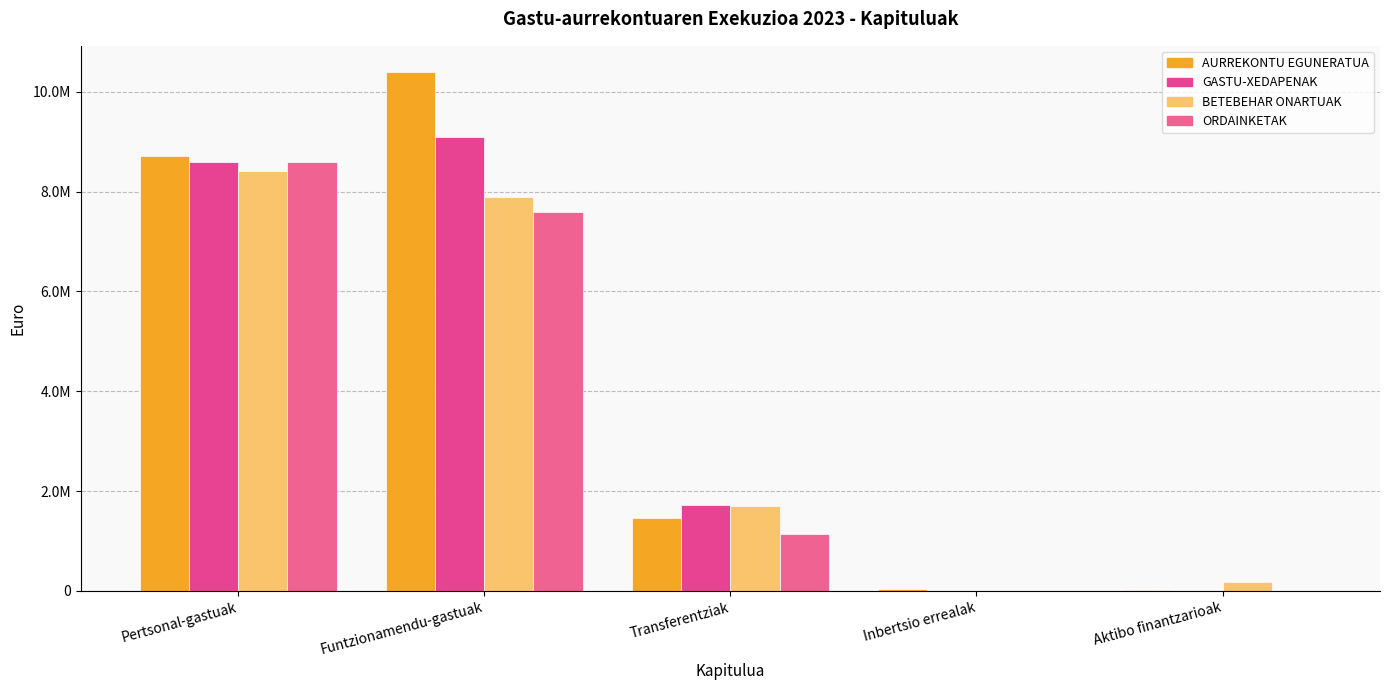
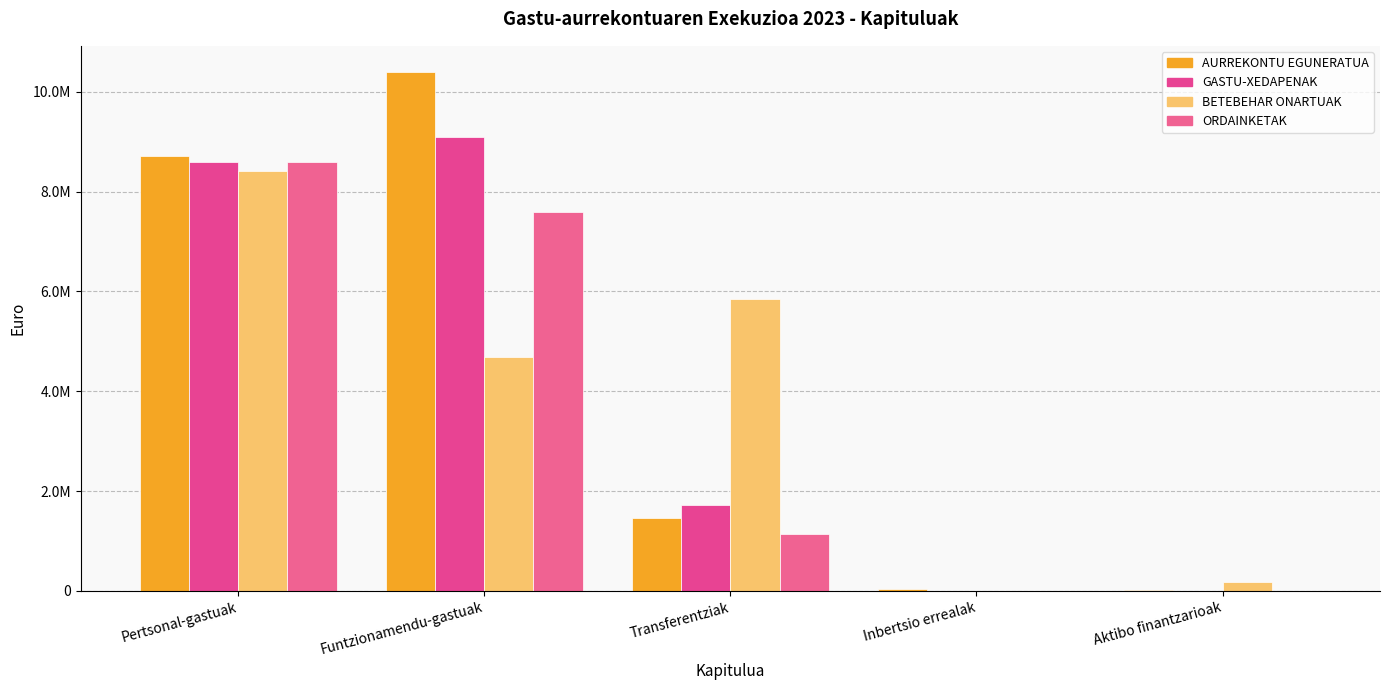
  {
    "AURREKONTU EGUNERATUA": {
      "Pertsonal-gastuak": 8700000,
      "Funtzionamendu-gastuak": 10400000,
      "Transferentziak": 1500000
    },
    "BETEBEHAR ONARTUAK": {
      "Pertsonal-gastuak": 8400000,
-     "Funtzionamendu-gastuak": 7900000,
-     "Transferentziak": 1700000,
+     "Funtzionamendu-gastuak": 4700000,
+     "Transferentziak": 5900000,
      "Aktibo finantzarioak": 200000
    }
  }
